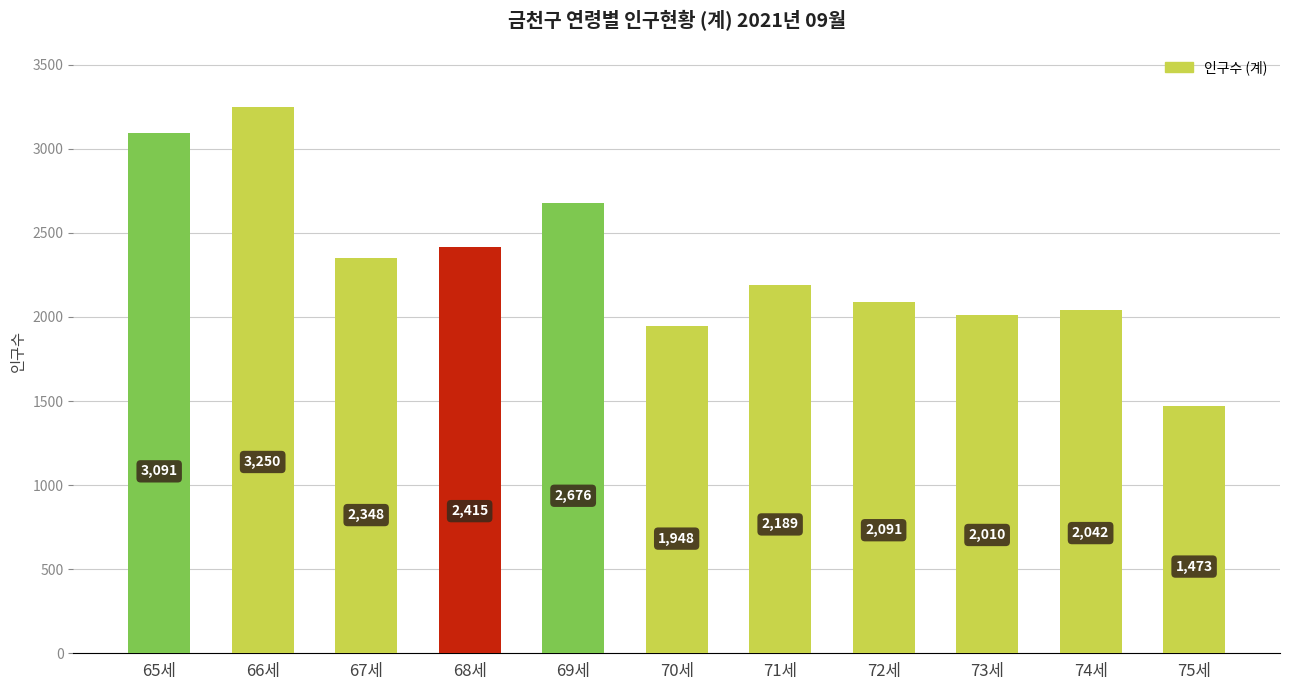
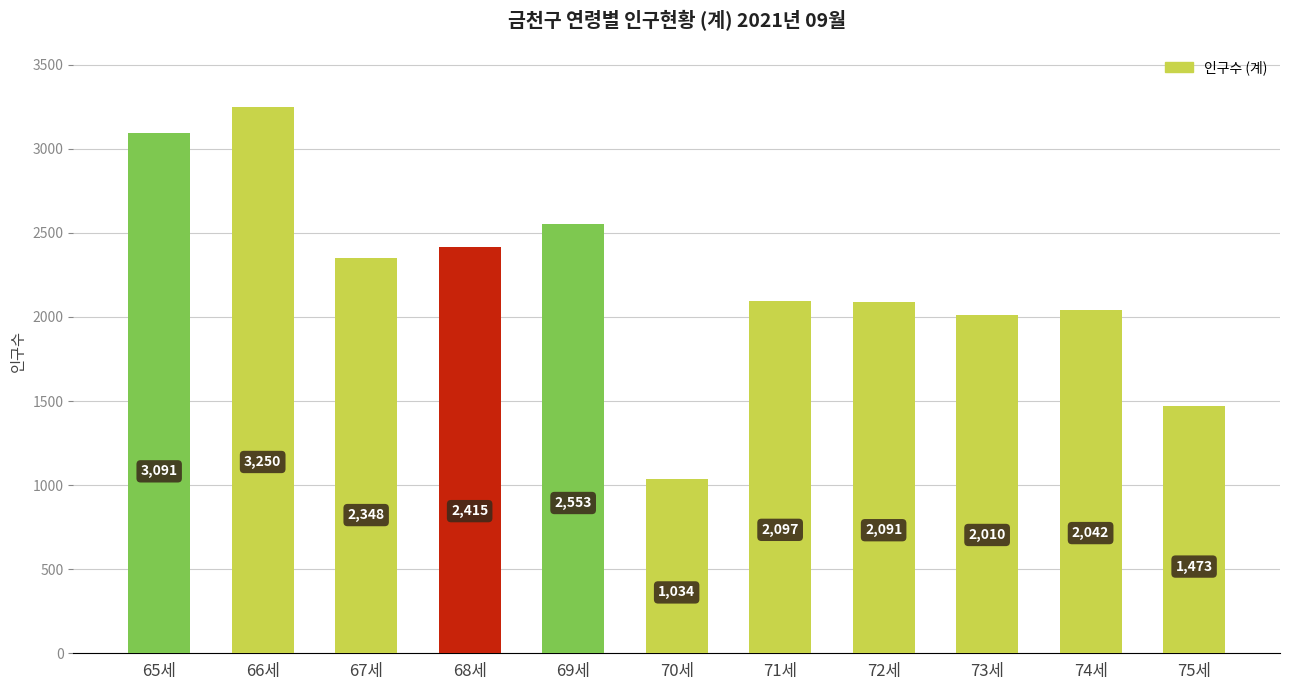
  {
-   "69세": "2,676",
-   "70세": "1,948",
-   "71세": "2,189"
+   "69세": "2,553",
+   "70세": "1,034",
+   "71세": "2,097"
  }
